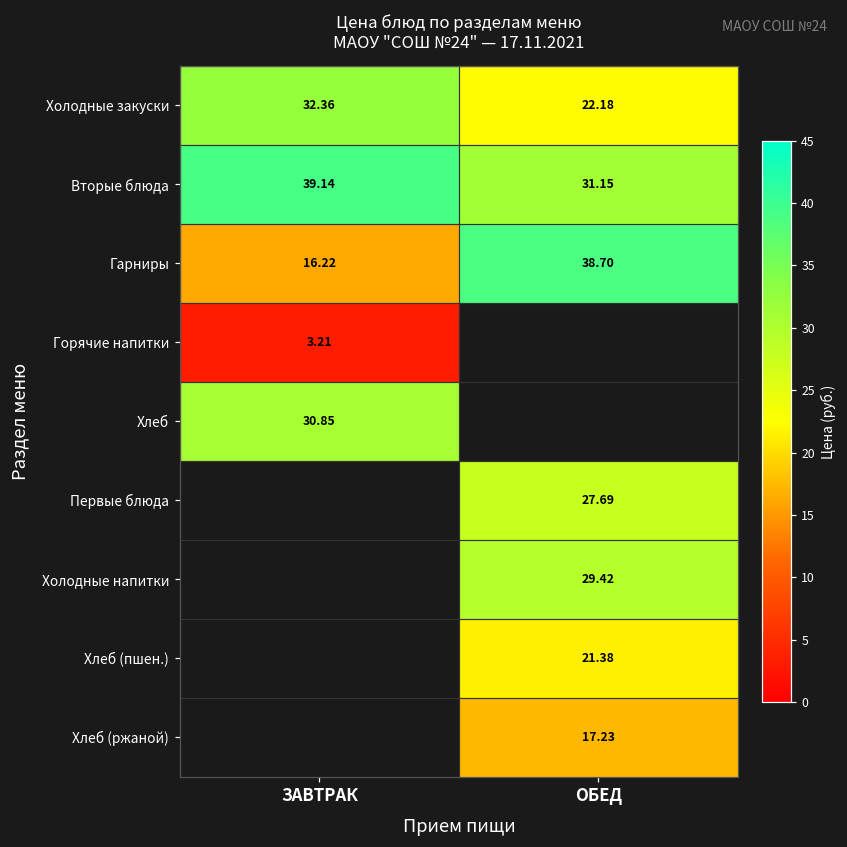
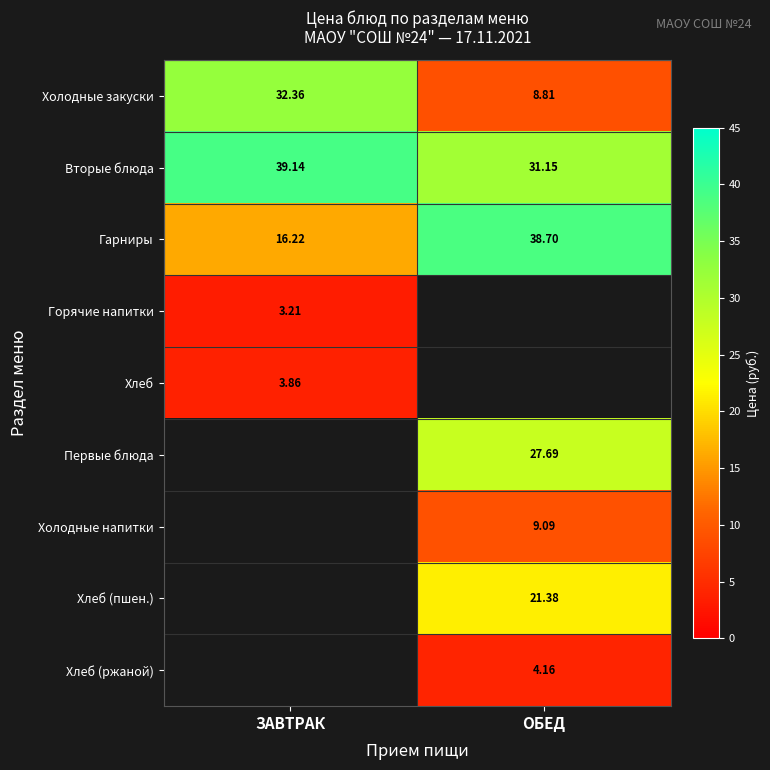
  {
    "Холодные закуски": {
      "ЗАВТРАК": 32.36,
-     "ОБЕД": 22.18
+     "ОБЕД": 8.81
    },
    "Вторые блюда": {
      "ЗАВТРАК": 39.14,
      "ОБЕД": 31.15
    },
    "Гарниры": {
      "ЗАВТРАК": 16.22,
      "ОБЕД": 38.70
    },
    "Горячие напитки": {
      "ЗАВТРАК": 3.21
    },
    "Хлеб": {
-     "ЗАВТРАК": 30.85
+     "ЗАВТРАК": 3.86
    },
    "Первые блюда": {
      "ОБЕД": 27.69
    },
    "Холодные напитки": {
-     "ОБЕД": 29.42
+     "ОБЕД": 9.09
    },
    "Хлеб (пшен.)": {
      "ОБЕД": 21.38
    },
    "Хлеб (ржаной)": {
-     "ОБЕД": 17.23
+     "ОБЕД": 4.16
    }
  }
